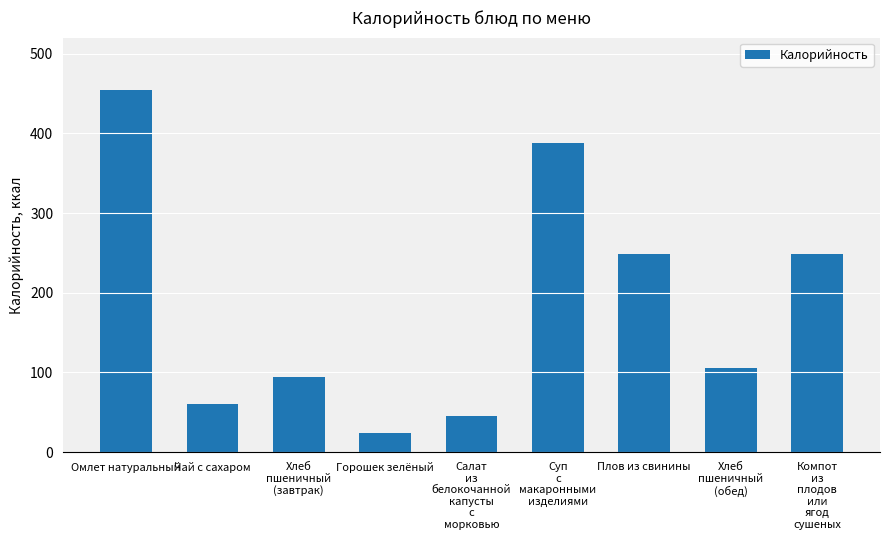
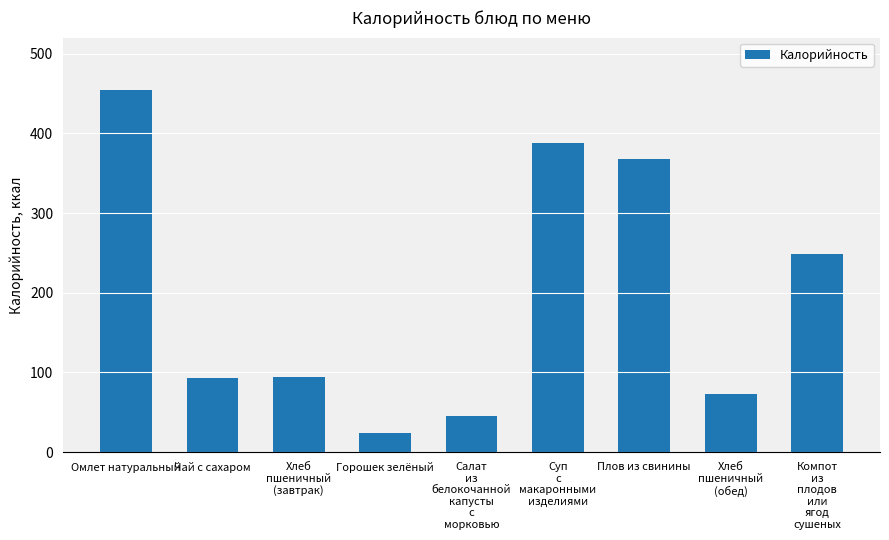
  {
    "Омлет натуральный": 450,
-   "Чай с сахаром": 60,
+   "Чай с сахаром": 90,
    "Хлеб пшеничный (завтрак)": 90,
    "Горошек зелёный": 20,
    "Салат из белокочанной капусты с морковью": 50,
    "Суп с макаронными изделиями": 390,
-   "Плов из свинины": 250,
-   "Хлеб пшеничный (обед)": 110,
+   "Плов из свинины": 370,
+   "Хлеб пшеничный (обед)": 70,
    "Компот из плодов или ягод сушеных": 250
  }
